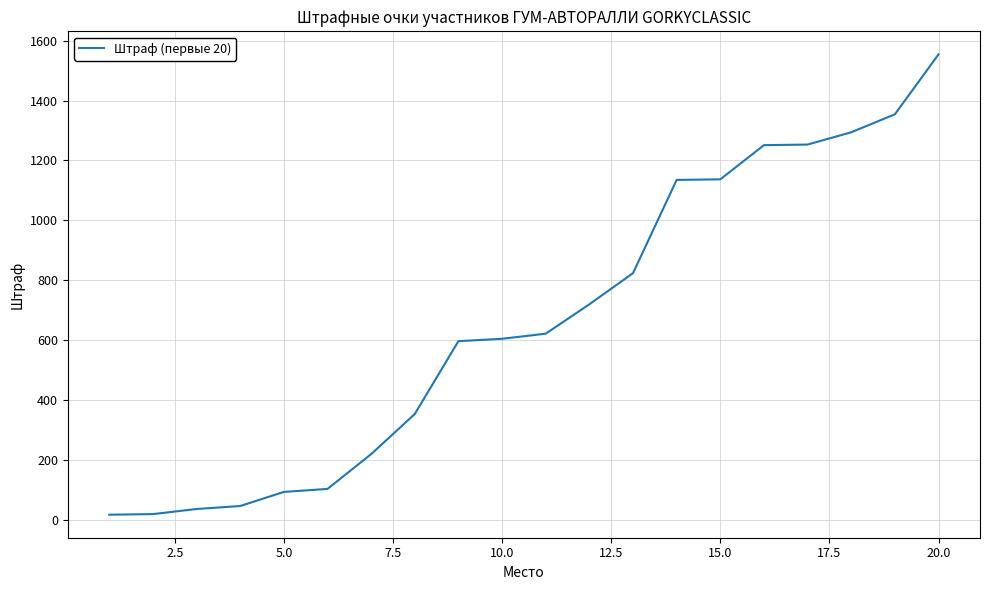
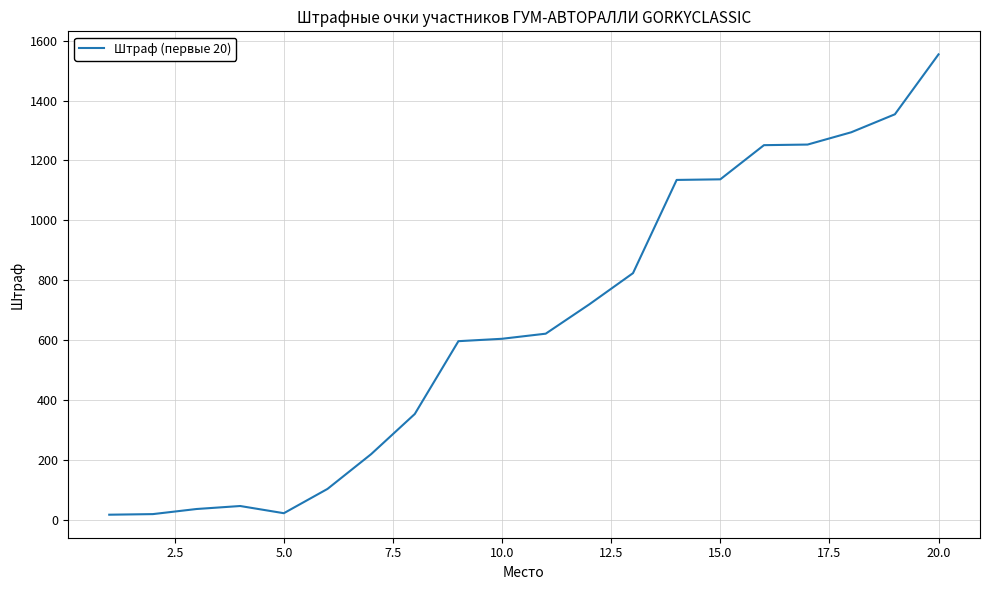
  {
-   "5.0": 90,
+   "5.0": 20,
    "10.0": 610,
    "15.0": 1140,
    "20.0": 1550
  }
